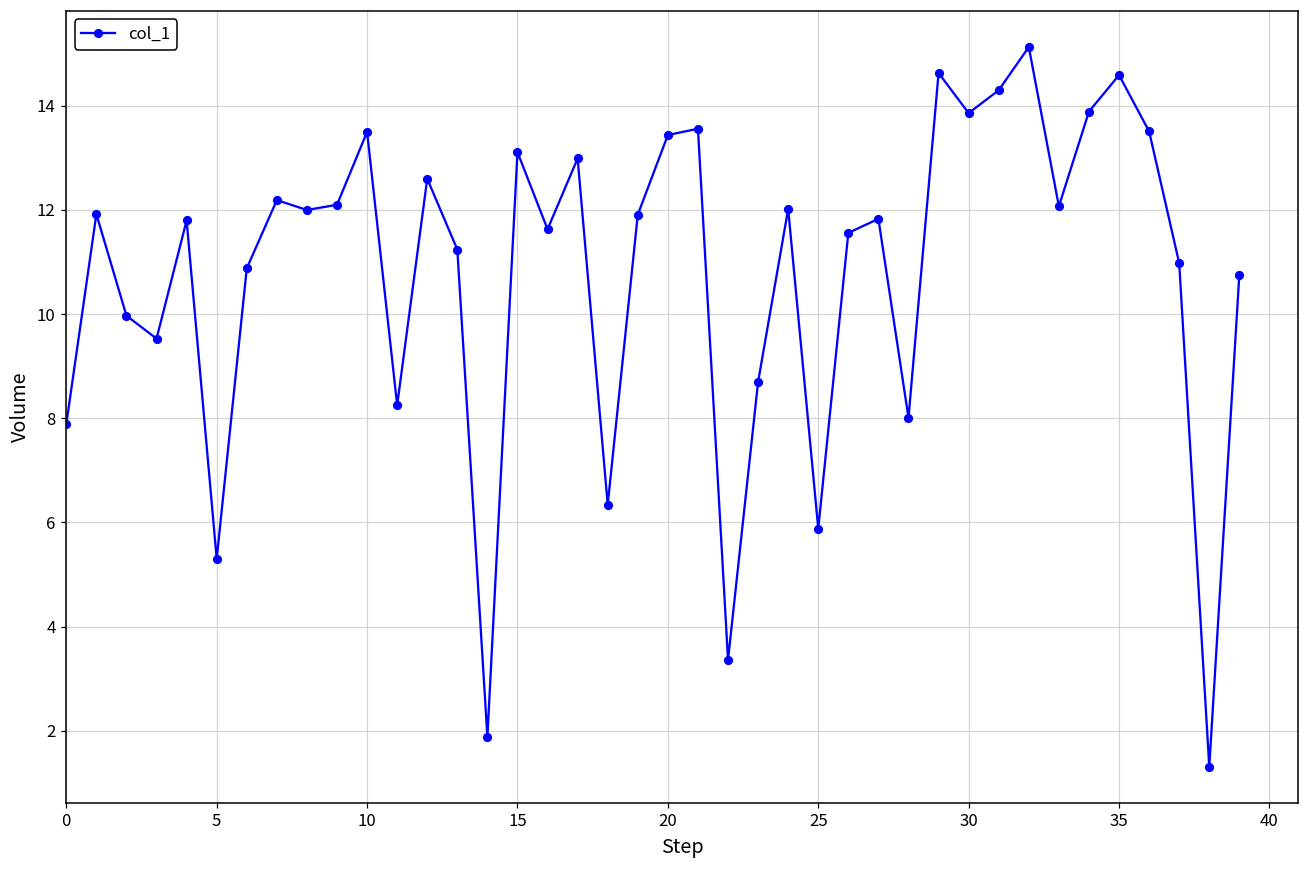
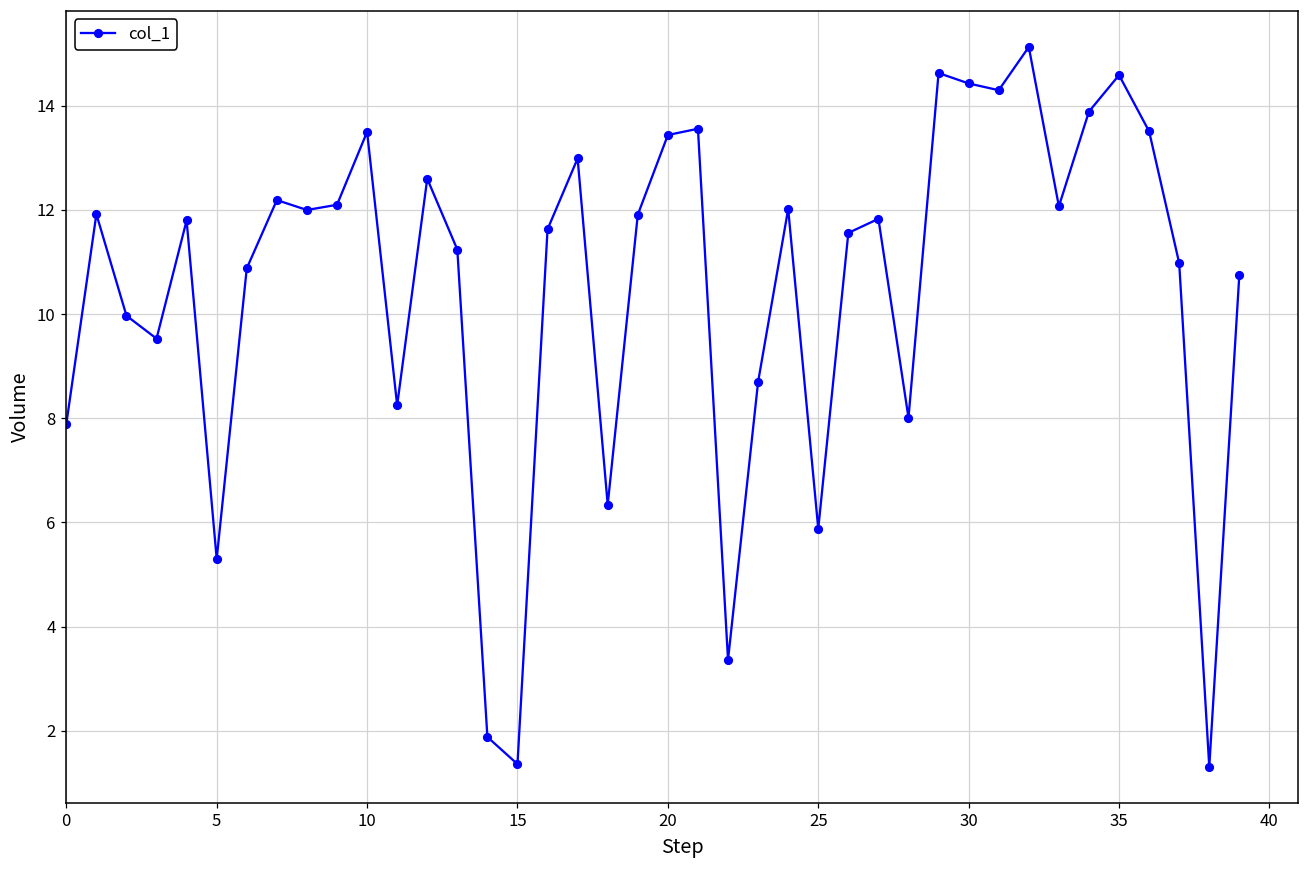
  {
    "0": 7.9,
    "5": 5.3,
    "10": 13.5,
-   "15": 13.1,
+   "15": 1.4,
    "20": 13.4,
    "25": 5.9,
-   "30": 13.9,
+   "30": 14.4,
    "35": 14.6
  }
